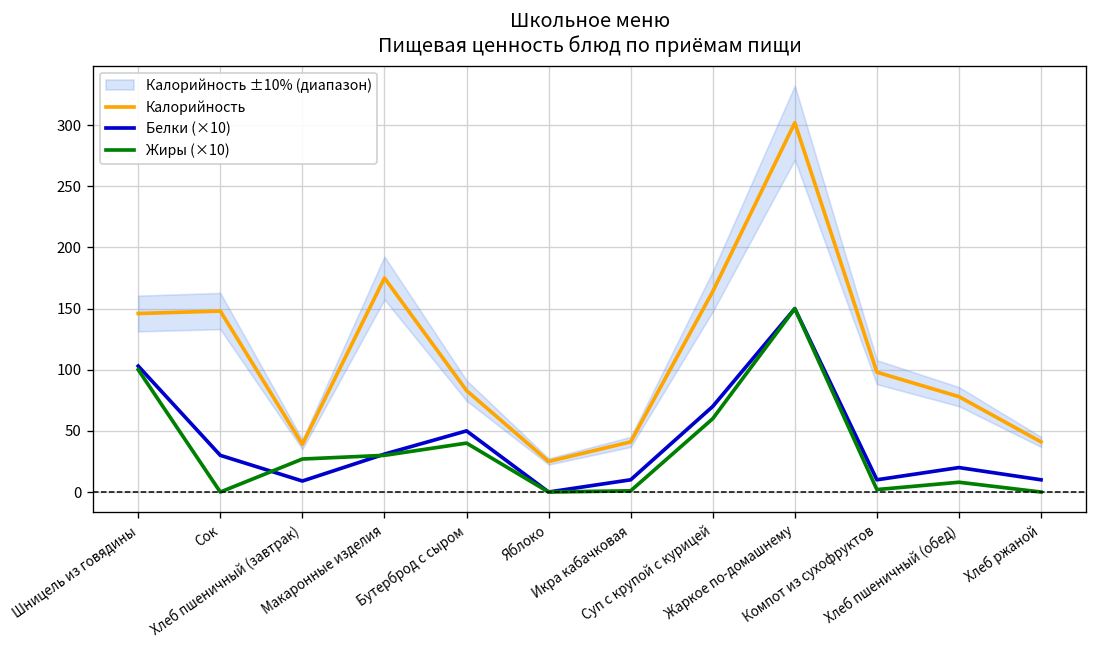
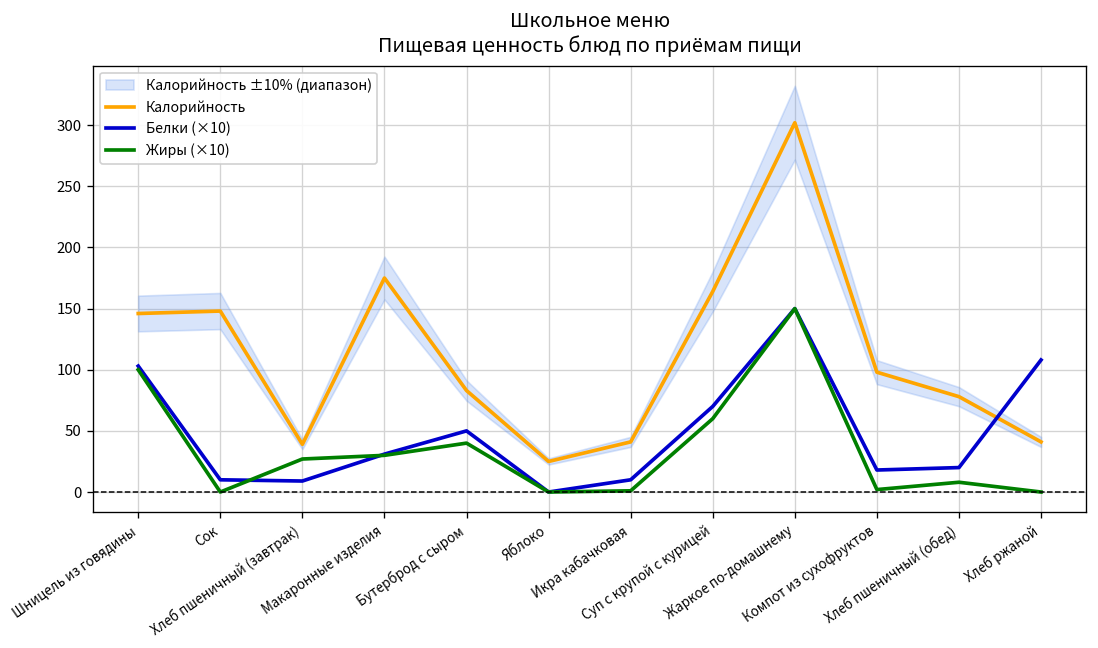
  {
    "Калорийность": {
      "Шницель из говядины": 146,
      "Сок": 148,
      "Хлеб пшеничный (завтрак)": 39,
      "Макаронные изделия": 175,
      "Бутерброд с сыром": 83,
      "Икра кабачковая": 41,
      "Суп с крупой с курицей": 164,
      "Жаркое по-домашнему": 302,
      "Компот из сухофруктов": 98,
      "Хлеб пшеничный (обед)": 78,
      "Хлеб ржаной": 41
    },
    "Белки (×10)": {
      "Шницель из говядины": 103,
-     "Сок": 30,
+     "Сок": 10,
      "Хлеб пшеничный (завтрак)": 9,
      "Бутерброд с сыром": 50,
      "Икра кабачковая": 10,
      "Суп с крупой с курицей": 70,
-     "Компот из сухофруктов": 10,
+     "Компот из сухофруктов": 18,
      "Хлеб пшеничный (обед)": 20,
-     "Хлеб ржаной": 10
+     "Хлеб ржаной": 108
    },
    "Жиры (×10)": {
      "Шницель из говядины": 100,
      "Сок": 0,
      "Хлеб пшеничный (завтрак)": 27,
      "Бутерброд с сыром": 40,
      "Икра кабачковая": 1,
      "Суп с крупой с курицей": 60,
      "Компот из сухофруктов": 2,
      "Хлеб пшеничный (обед)": 8,
      "Хлеб ржаной": 0
    }
  }
